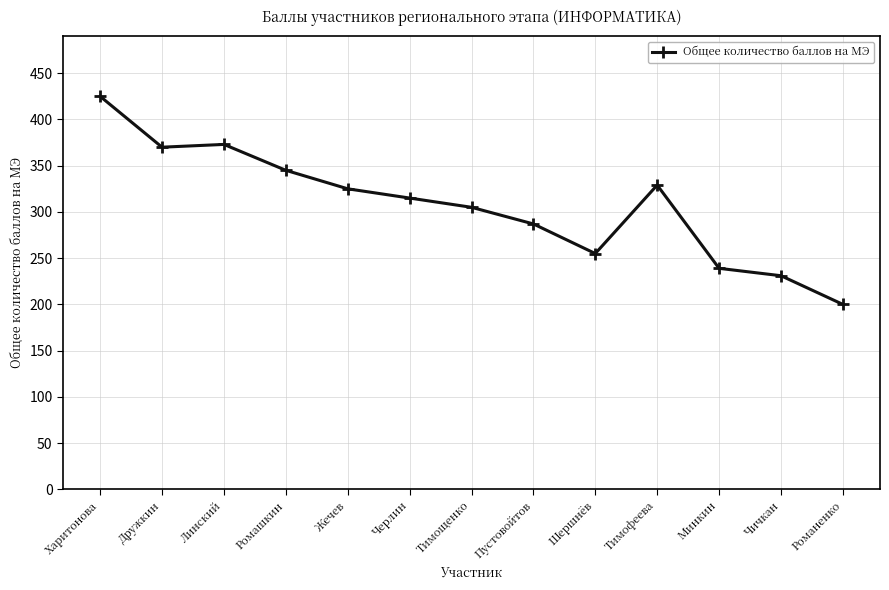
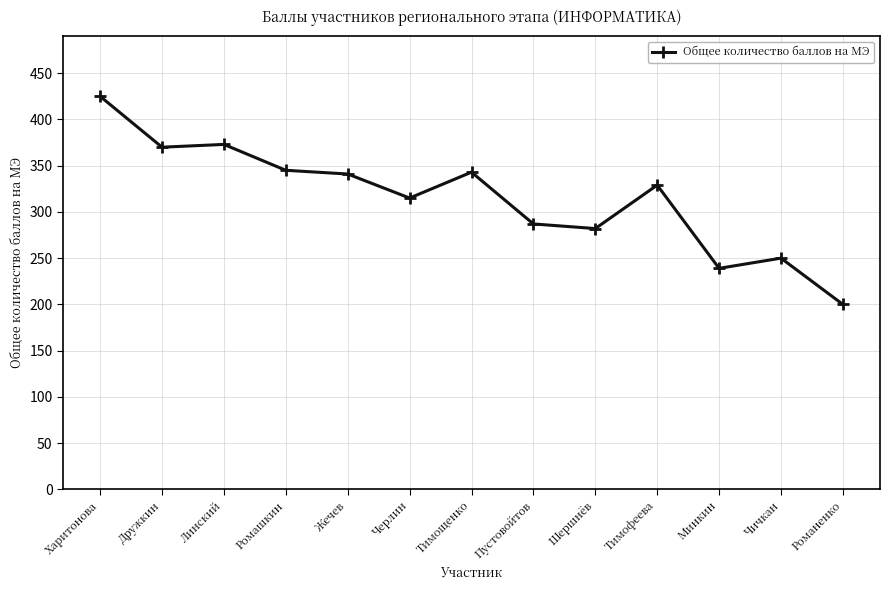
  {
    "Харитонова": 430,
    "Дружкин": 370,
    "Линский": 370,
    "Ромашкин": 350,
-   "Жечев": 330,
+   "Жечев": 340,
    "Черлин": 320,
-   "Тимощенко": 310,
+   "Тимощенко": 340,
    "Пустовойтов": 290,
-   "Шершнёв": 260,
+   "Шершнёв": 280,
    "Тимофеева": 330,
    "Минкин": 240,
-   "Чичкан": 230,
+   "Чичкан": 250,
    "Романенко": 200
  }
